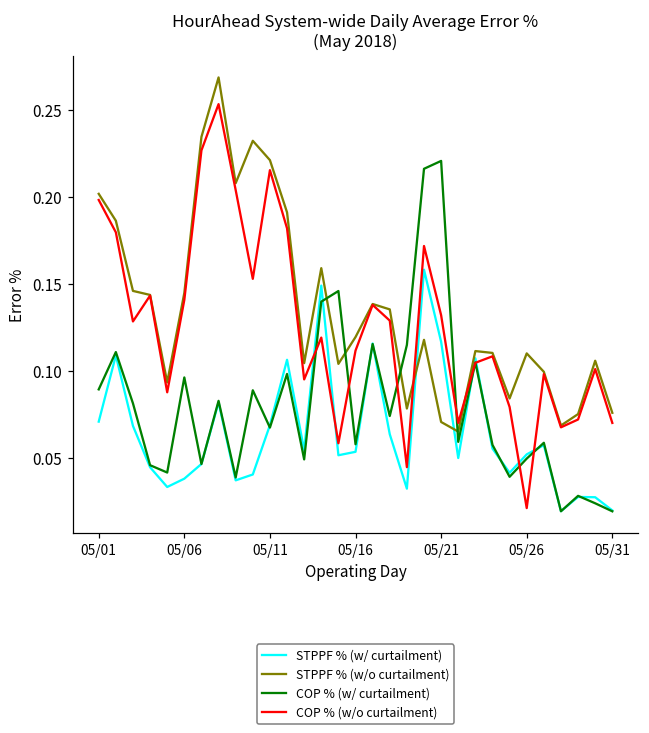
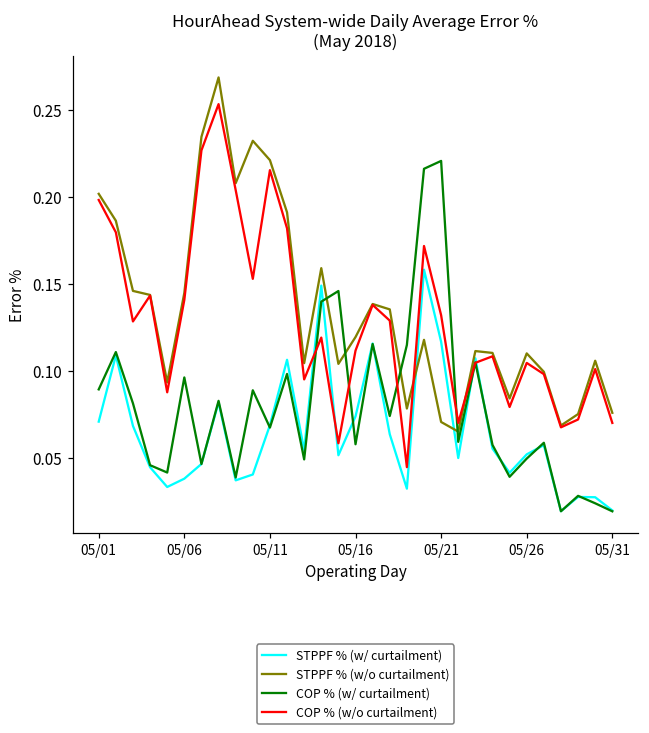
  {
    "STPPF % (w/ curtailment)": {
      "05/01": 0.071,
      "05/06": 0.038,
-     "05/16": 0.054,
+     "05/16": 0.074,
      "05/21": 0.117,
      "05/26": 0.052
    },
    "STPPF % (w/o curtailment)": {
      "05/01": 0.202,
      "05/06": 0.145,
      "05/11": 0.221,
      "05/16": 0.120,
      "05/21": 0.071,
      "05/26": 0.110,
      "05/31": 0.076
    },
    "COP % (w/ curtailment)": {
      "05/01": 0.090,
      "05/06": 0.096,
      "05/16": 0.058,
      "05/21": 0.221,
      "05/26": 0.050
    },
    "COP % (w/o curtailment)": {
      "05/01": 0.198,
      "05/06": 0.141,
      "05/11": 0.215,
      "05/16": 0.112,
      "05/21": 0.132,
-     "05/26": 0.021,
+     "05/26": 0.105,
      "05/31": 0.070
    }
  }
